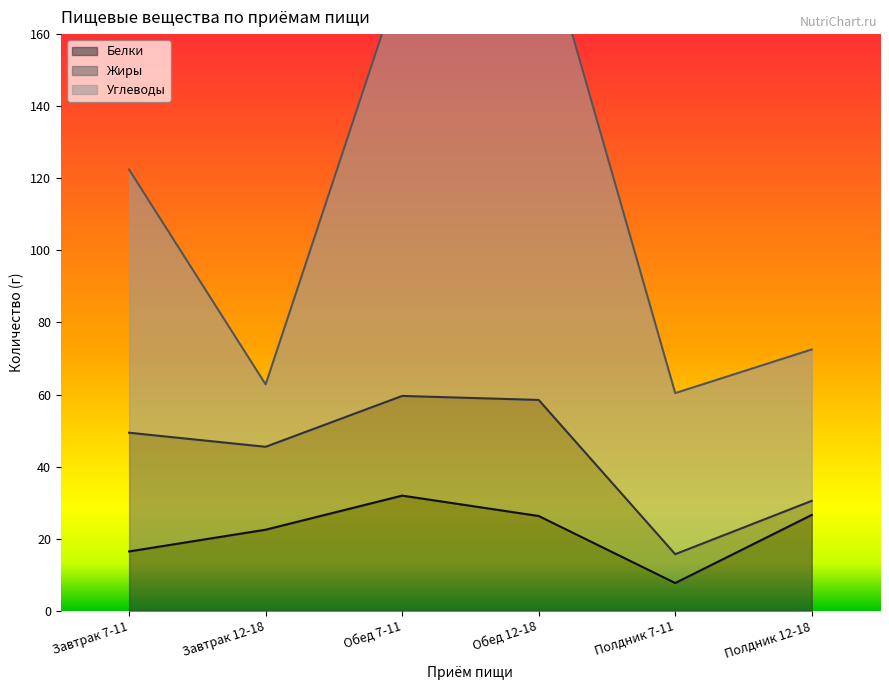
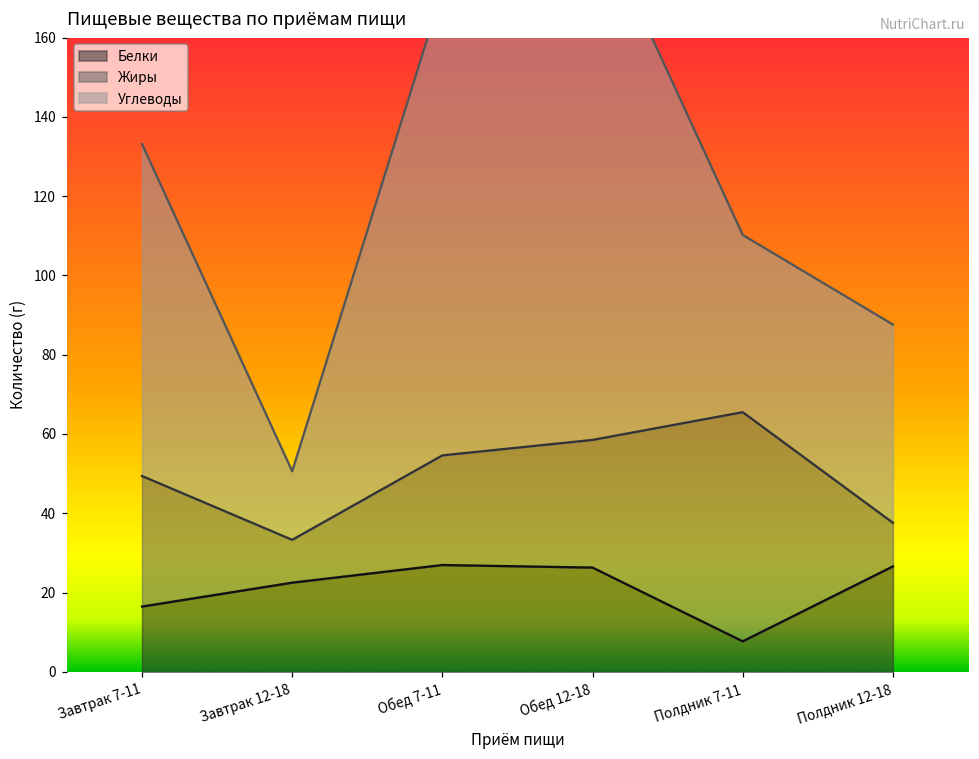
  {
    "Белки": {
      "Завтрак 7-11": 16,
      "Завтрак 12-18": 23,
-     "Обед 7-11": 32,
+     "Обед 7-11": 27,
      "Обед 12-18": 26,
      "Полдник 7-11": 8,
      "Полдник 12-18": 27
    },
    "Жиры": {
      "Завтрак 7-11": 33,
-     "Завтрак 12-18": 23,
+     "Завтрак 12-18": 11,
      "Обед 7-11": 28,
      "Обед 12-18": 32,
-     "Полдник 7-11": 8,
-     "Полдник 12-18": 4
+     "Полдник 7-11": 58,
+     "Полдник 12-18": 11
    },
    "Углеводы": {
-     "Завтрак 7-11": 73,
+     "Завтрак 7-11": 84,
      "Завтрак 12-18": 17,
      "Полдник 7-11": 45,
-     "Полдник 12-18": 42
+     "Полдник 12-18": 50
    }
  }
